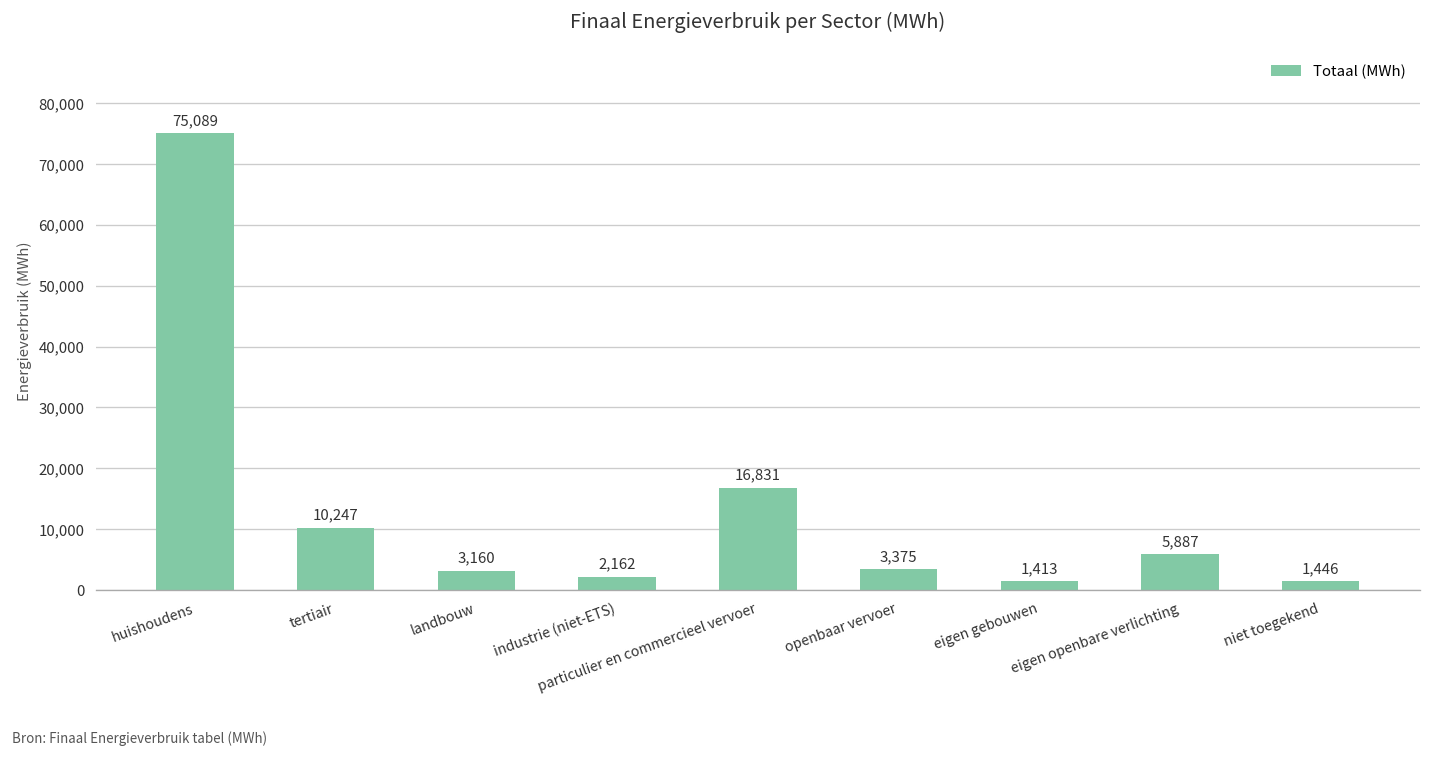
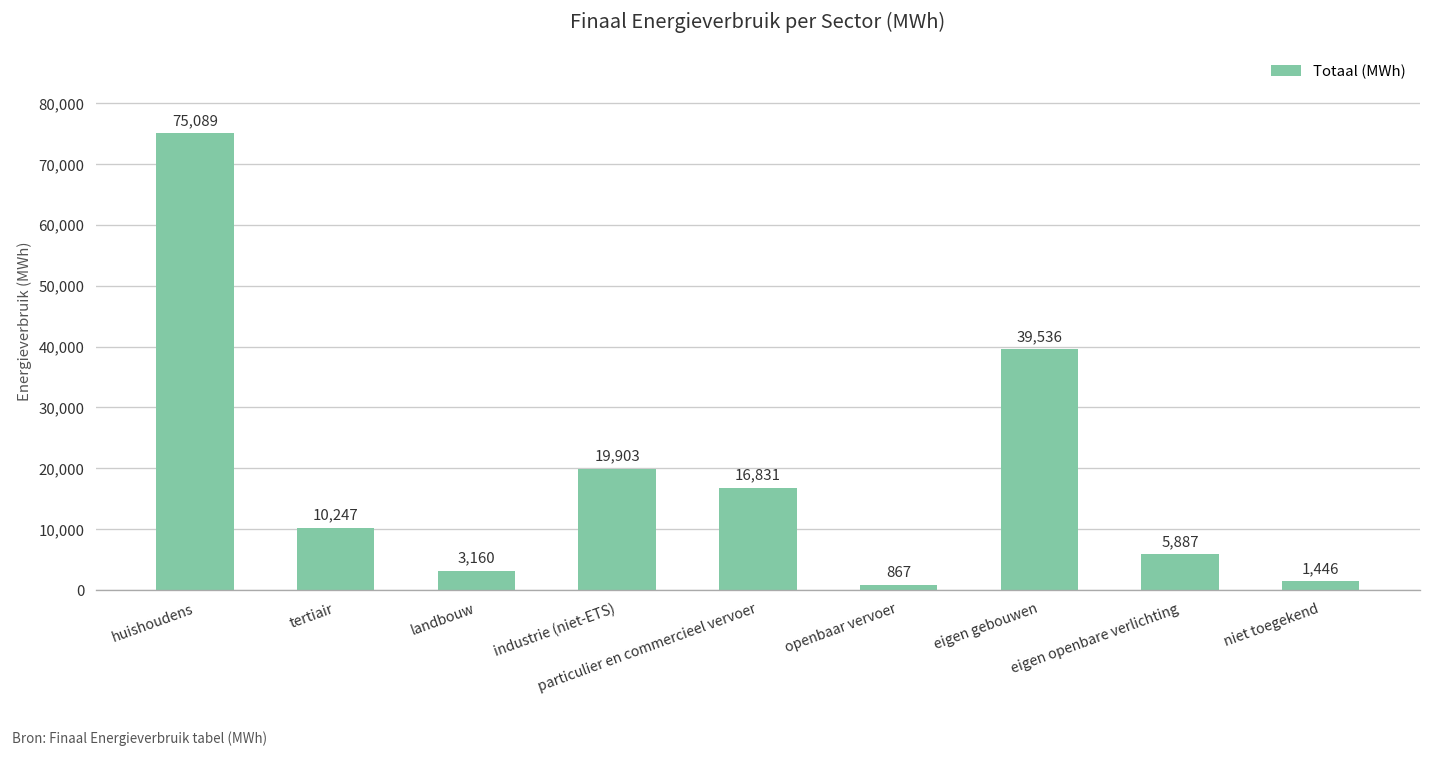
  {
    "huishoudens": "75,089",
    "tertiair": "10,247",
    "landbouw": "3,160",
-   "industrie (niet-ETS)": "2,162",
+   "industrie (niet-ETS)": "19,903",
    "particulier en commercieel vervoer": "16,831",
-   "openbaar vervoer": "3,375",
-   "eigen gebouwen": "1,413",
+   "openbaar vervoer": "867",
+   "eigen gebouwen": "39,536",
    "eigen openbare verlichting": "5,887",
    "niet toegekend": "1,446"
  }
